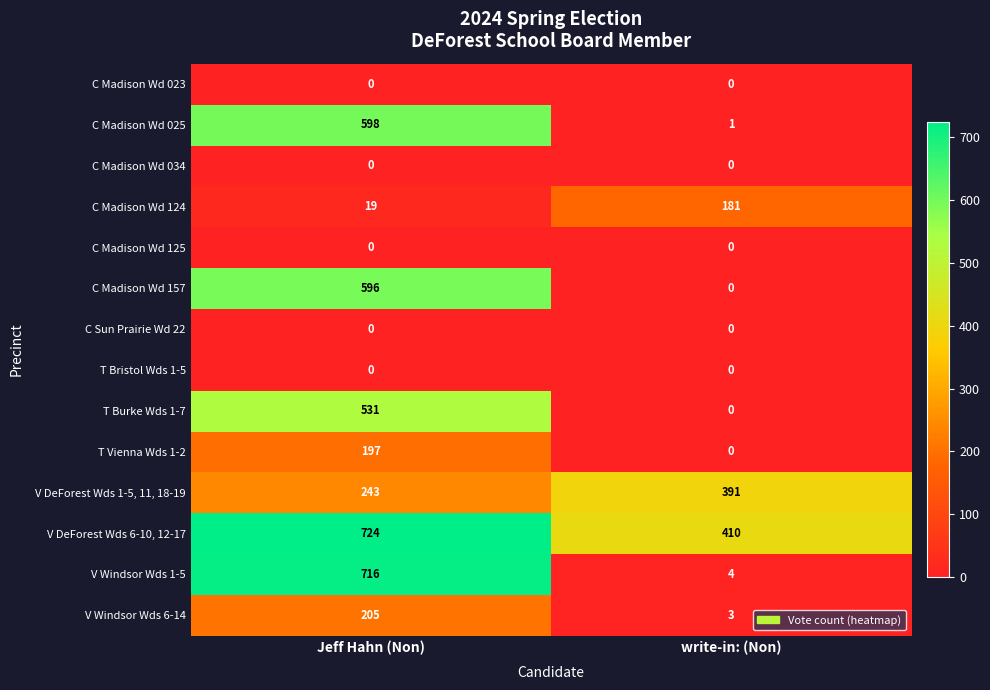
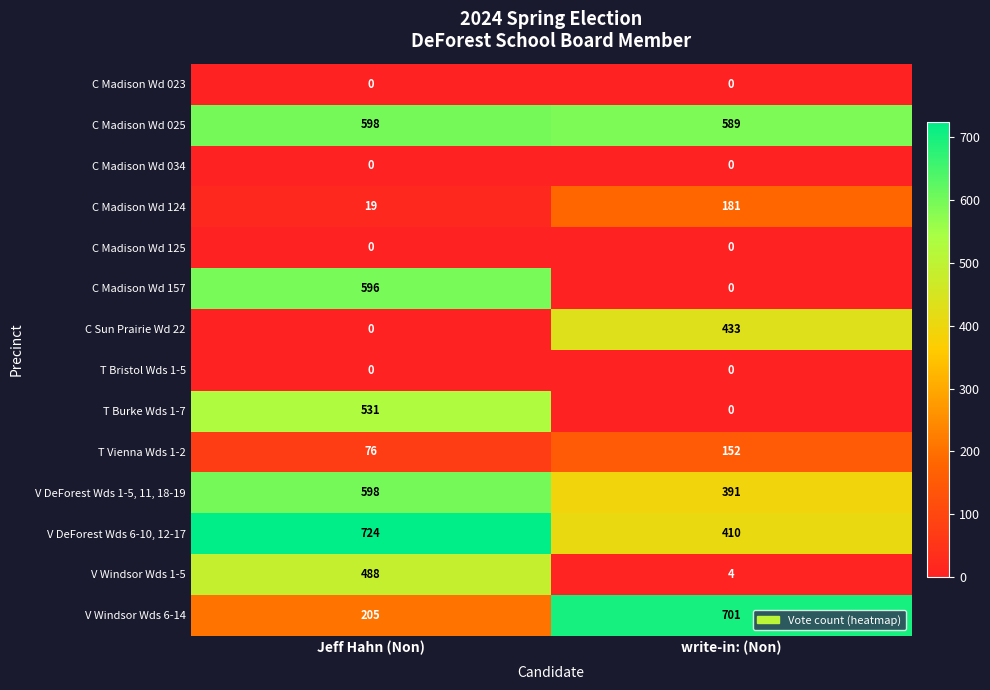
  {
    "C Madison Wd 023": {
      "Jeff Hahn (Non)": 0,
      "write-in: (Non)": 0
    },
    "C Madison Wd 025": {
      "Jeff Hahn (Non)": 598,
-     "write-in: (Non)": 1
+     "write-in: (Non)": 589
    },
    "C Madison Wd 034": {
      "Jeff Hahn (Non)": 0,
      "write-in: (Non)": 0
    },
    "C Madison Wd 124": {
      "Jeff Hahn (Non)": 19,
      "write-in: (Non)": 181
    },
    "C Madison Wd 125": {
      "Jeff Hahn (Non)": 0,
      "write-in: (Non)": 0
    },
    "C Madison Wd 157": {
      "Jeff Hahn (Non)": 596,
      "write-in: (Non)": 0
    },
    "C Sun Prairie Wd 22": {
      "Jeff Hahn (Non)": 0,
-     "write-in: (Non)": 0
+     "write-in: (Non)": 433
    },
    "T Bristol Wds 1-5": {
      "Jeff Hahn (Non)": 0,
      "write-in: (Non)": 0
    },
    "T Burke Wds 1-7": {
      "Jeff Hahn (Non)": 531,
      "write-in: (Non)": 0
    },
    "T Vienna Wds 1-2": {
-     "Jeff Hahn (Non)": 197,
-     "write-in: (Non)": 0
+     "Jeff Hahn (Non)": 76,
+     "write-in: (Non)": 152
    },
    "V DeForest Wds 1-5, 11, 18-19": {
-     "Jeff Hahn (Non)": 243,
+     "Jeff Hahn (Non)": 598,
      "write-in: (Non)": 391
    },
    "V DeForest Wds 6-10, 12-17": {
      "Jeff Hahn (Non)": 724,
      "write-in: (Non)": 410
    },
    "V Windsor Wds 1-5": {
-     "Jeff Hahn (Non)": 716,
+     "Jeff Hahn (Non)": 488,
      "write-in: (Non)": 4
    },
    "V Windsor Wds 6-14": {
      "Jeff Hahn (Non)": 205,
-     "write-in: (Non)": 3
+     "write-in: (Non)": 701
    }
  }
